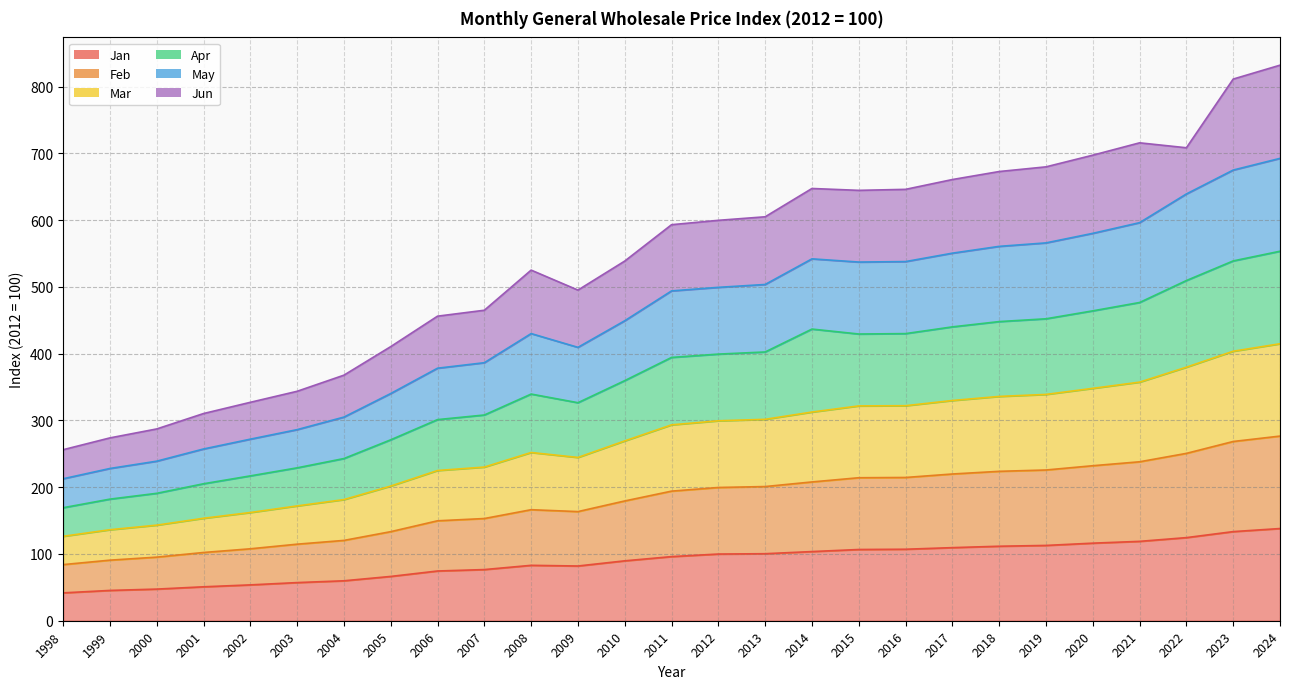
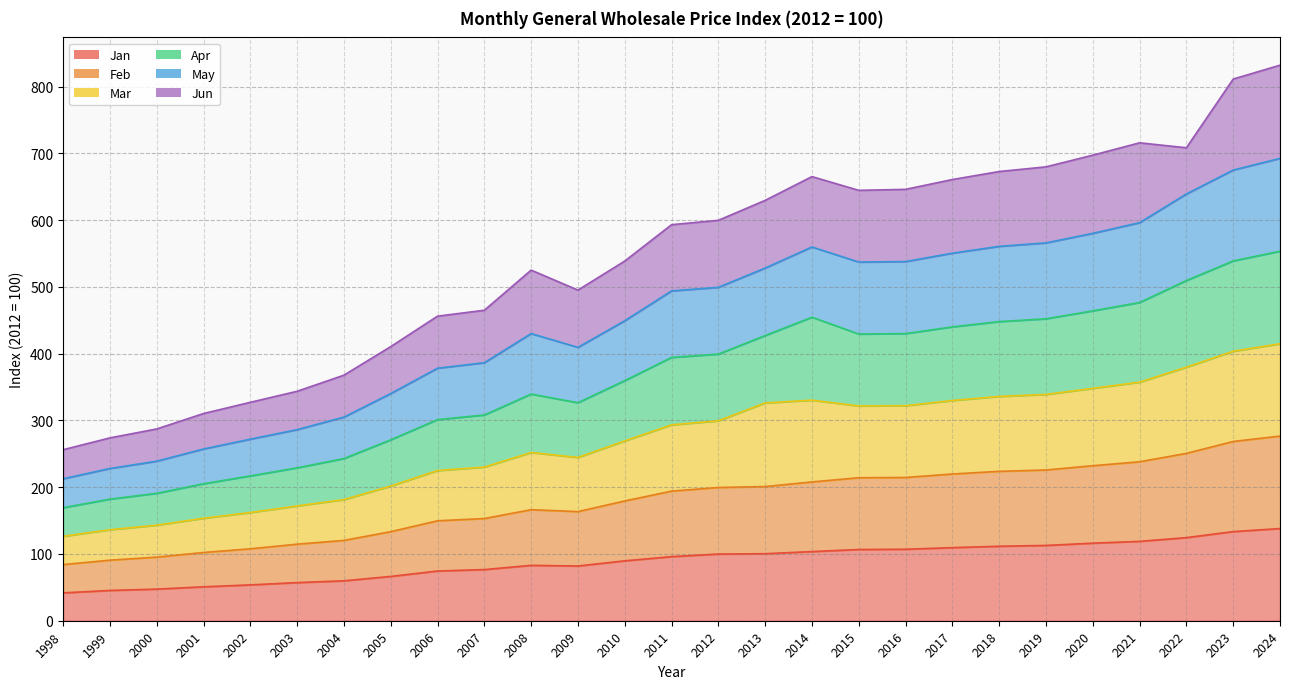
  {
    "Mar": {
      "1998": 40,
      "1999": 50,
      "2000": 50,
      "2001": 50,
      "2002": 50,
      "2003": 60,
      "2004": 60,
      "2005": 70,
      "2006": 80,
      "2007": 80,
      "2008": 90,
      "2009": 80,
      "2010": 90,
      "2011": 100,
      "2012": 100,
-     "2013": 100,
-     "2014": 100,
+     "2013": 130,
+     "2014": 120,
      "2015": 110,
      "2016": 110,
      "2017": 110,
      "2018": 110,
      "2019": 110,
      "2020": 120,
      "2021": 120,
      "2022": 130,
      "2023": 140,
      "2024": 140
    },
    "Apr": {
      "1998": 40,
      "1999": 50,
      "2000": 50,
      "2001": 50,
      "2002": 50,
      "2003": 60,
      "2004": 60,
      "2005": 70,
      "2006": 80,
      "2007": 80,
      "2008": 90,
      "2009": 80,
      "2010": 90,
      "2011": 100,
      "2012": 100,
      "2013": 100,
      "2014": 120,
      "2015": 110,
      "2016": 110,
      "2017": 110,
      "2018": 110,
      "2019": 110,
      "2020": 120,
      "2021": 120,
      "2022": 130,
      "2023": 140,
      "2024": 140
    },
    "May": {
      "1998": 40,
      "1999": 50,
      "2000": 50,
      "2001": 50,
      "2002": 60,
      "2003": 60,
      "2004": 60,
      "2005": 70,
      "2006": 80,
      "2007": 80,
      "2008": 90,
      "2009": 80,
      "2010": 90,
      "2011": 100,
      "2012": 100,
      "2013": 100,
      "2014": 110,
      "2015": 110,
      "2016": 110,
      "2017": 110,
      "2018": 110,
      "2019": 110,
      "2020": 120,
      "2021": 120,
      "2022": 130,
      "2023": 140,
      "2024": 140
    },
    "Jun": {
      "1998": 40,
      "1999": 50,
      "2000": 50,
      "2001": 50,
      "2002": 60,
      "2003": 60,
      "2004": 60,
      "2005": 70,
      "2006": 80,
      "2007": 80,
      "2008": 100,
      "2009": 90,
      "2010": 90,
      "2011": 100,
      "2012": 100,
      "2013": 100,
      "2014": 110,
      "2015": 110,
      "2016": 110,
      "2017": 110,
      "2018": 110,
      "2019": 110,
      "2020": 120,
      "2021": 120,
      "2022": 70,
      "2023": 140,
      "2024": 140
    }
  }
